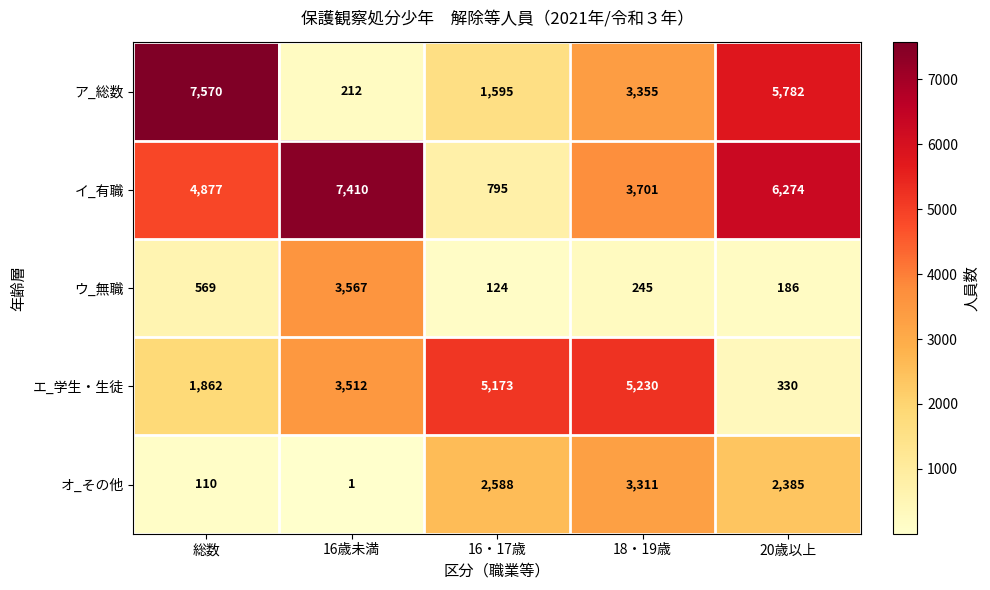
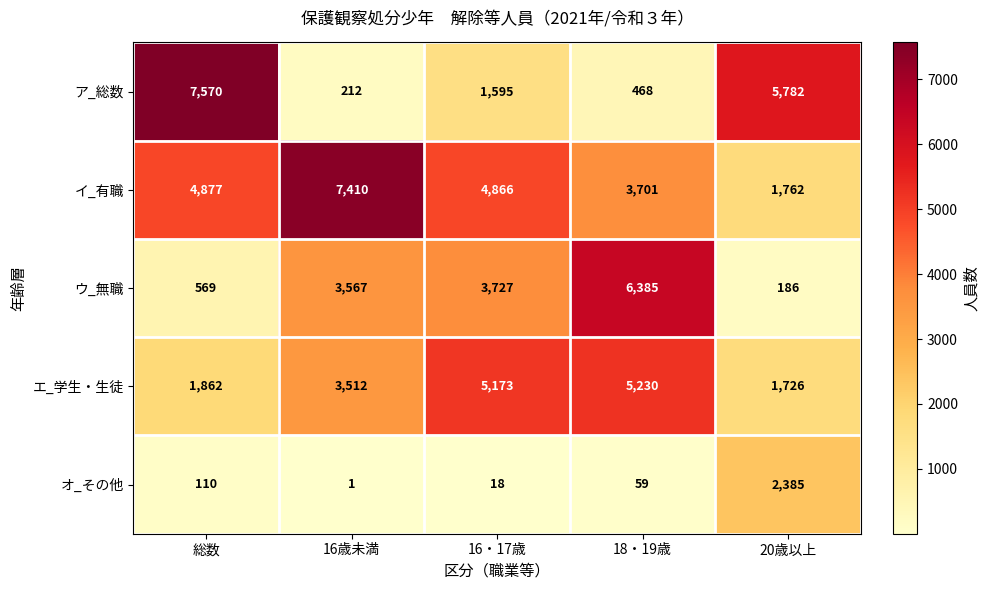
  {
    "ア_総数": {
      "総数": "7,570",
      "16歳未満": "212",
      "16・17歳": "1,595",
-     "18・19歳": "3,355",
+     "18・19歳": "468",
      "20歳以上": "5,782"
    },
    "イ_有職": {
      "総数": "4,877",
      "16歳未満": "7,410",
-     "16・17歳": "795",
+     "16・17歳": "4,866",
      "18・19歳": "3,701",
-     "20歳以上": "6,274"
+     "20歳以上": "1,762"
    },
    "ウ_無職": {
      "総数": "569",
      "16歳未満": "3,567",
-     "16・17歳": "124",
-     "18・19歳": "245",
+     "16・17歳": "3,727",
+     "18・19歳": "6,385",
      "20歳以上": "186"
    },
    "エ_学生・生徒": {
      "総数": "1,862",
      "16歳未満": "3,512",
      "16・17歳": "5,173",
      "18・19歳": "5,230",
-     "20歳以上": "330"
+     "20歳以上": "1,726"
    },
    "オ_その他": {
      "総数": "110",
      "16歳未満": "1",
-     "16・17歳": "2,588",
-     "18・19歳": "3,311",
+     "16・17歳": "18",
+     "18・19歳": "59",
      "20歳以上": "2,385"
    }
  }
